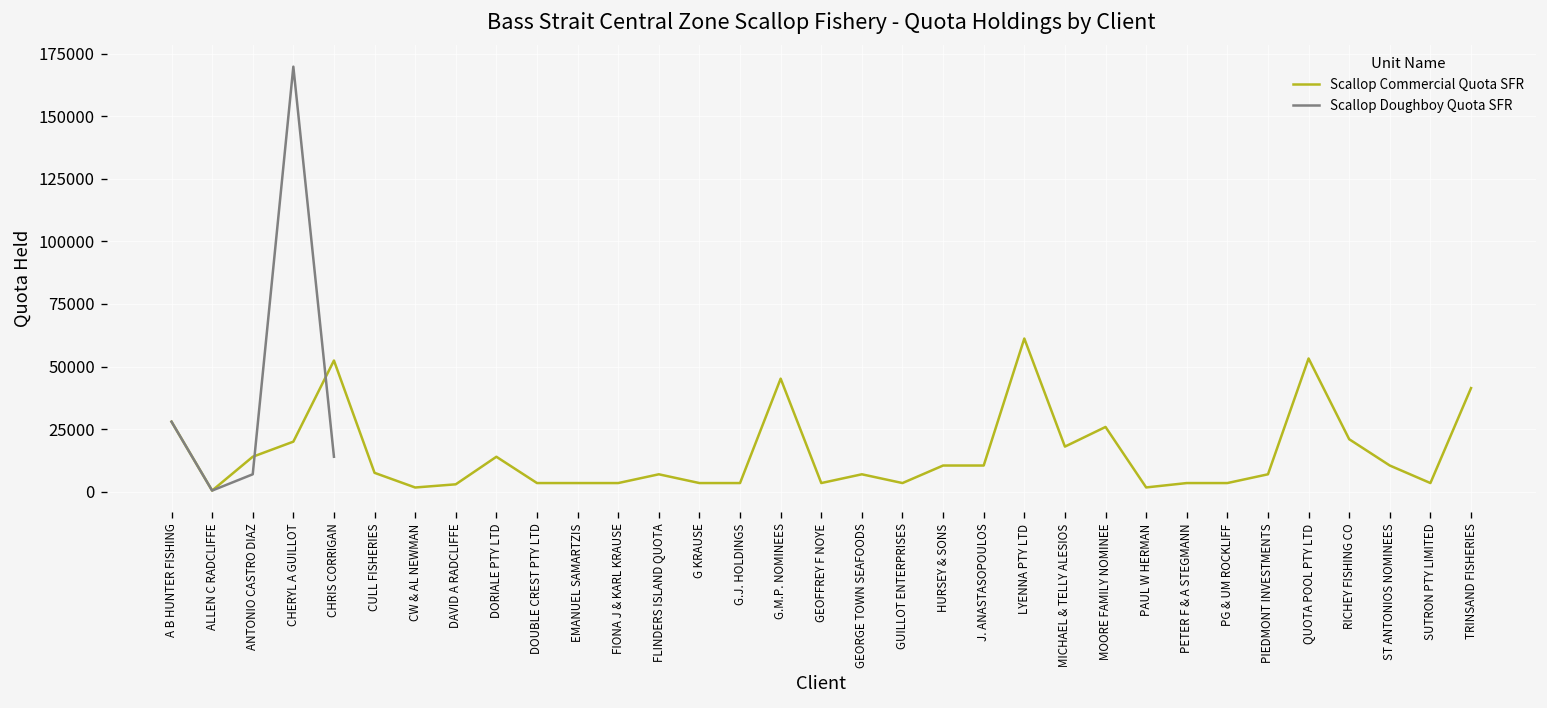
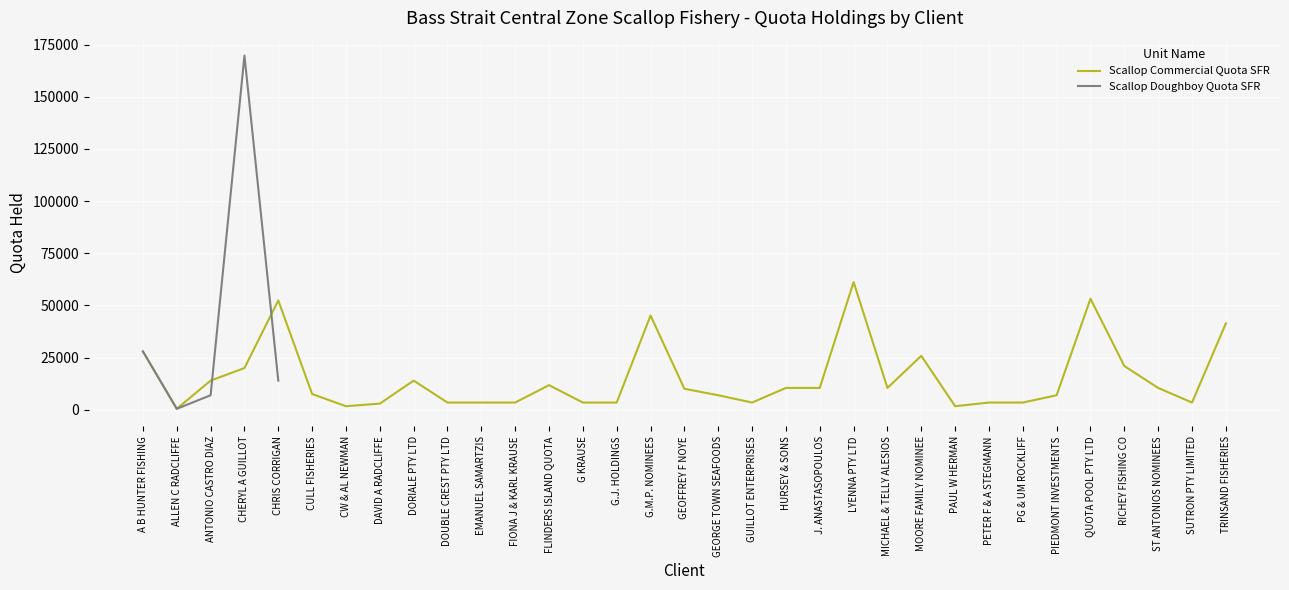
  {
    "Scallop Commercial Quota SFR": {
      "ANTONIO CASTRO DIAZ": 14000,
      "CHERYL A GUILLOT": 20000,
      "CHRIS CORRIGAN": 52000,
      "CULL FISHERIES": 8000,
      "CW & AL NEWMAN": 2000,
      "DAVID A RADCLIFFE": 3000,
      "DORIALE PTY LTD": 14000,
      "DOUBLE CREST PTY LTD": 4000,
      "EMANUEL SAMARTZIS": 4000,
      "FIONA J & KARL KRAUSE": 4000,
-     "FLINDERS ISLAND QUOTA": 7000,
+     "FLINDERS ISLAND QUOTA": 12000,
      "G KRAUSE": 4000,
      "G.J. HOLDINGS": 4000,
      "G.M.P. NOMINEES": 45000,
-     "GEOFFREY F NOYE": 4000,
+     "GEOFFREY F NOYE": 10000,
      "GEORGE TOWN SEAFOODS": 7000,
      "GUILLOT ENTERPRISES": 4000,
      "HURSEY & SONS": 11000,
      "J. ANASTASOPOULOS": 11000,
      "LYENNA PTY LTD": 61000,
-     "MICHAEL & TELLY ALESIOS": 18000,
+     "MICHAEL & TELLY ALESIOS": 11000,
      "MOORE FAMILY NOMINEE": 26000,
      "PAUL W HERMAN": 2000,
      "PETER F & A STEGMANN": 4000,
      "PG & UM ROCKLIFF": 4000,
      "PIEDMONT INVESTMENTS": 7000,
      "QUOTA POOL PTY LTD": 53000,
      "RICHEY FISHING CO": 21000,
      "ST ANTONIOS NOMINEES": 11000,
      "SUTRON PTY LIMITED": 4000,
      "TRINSAND FISHERIES": 41000
    },
    "Scallop Doughboy Quota SFR": {
      "ANTONIO CASTRO DIAZ": 7000,
      "CHERYL A GUILLOT": 170000,
      "CHRIS CORRIGAN": 14000
    }
  }
